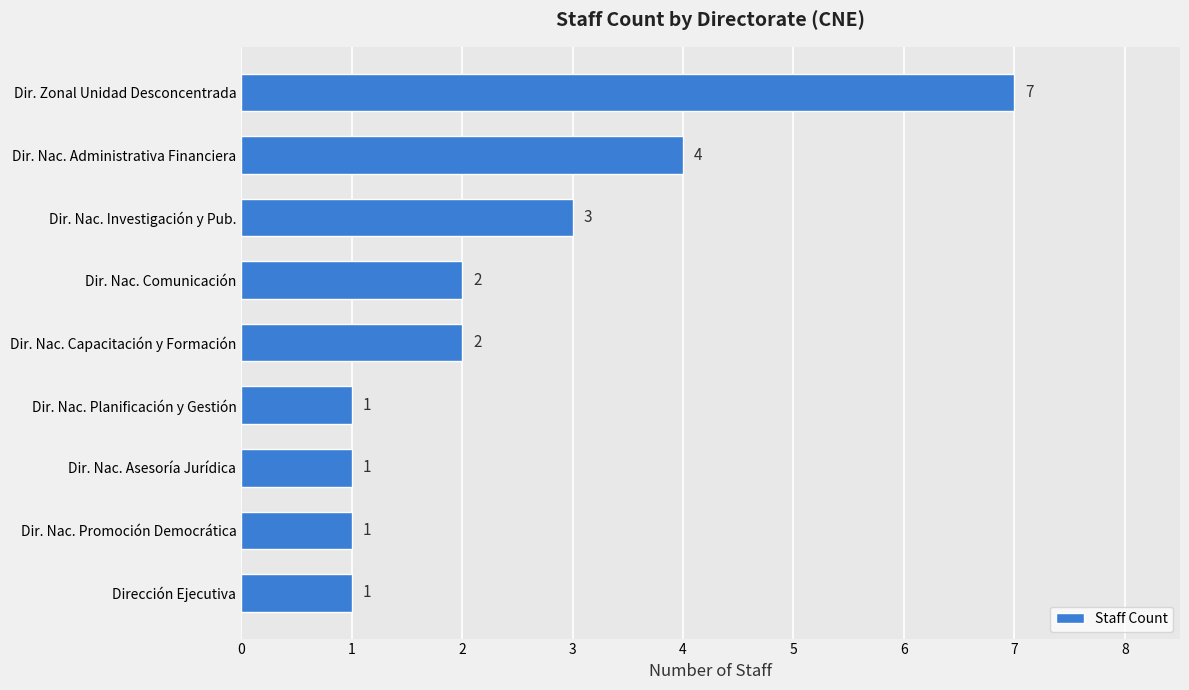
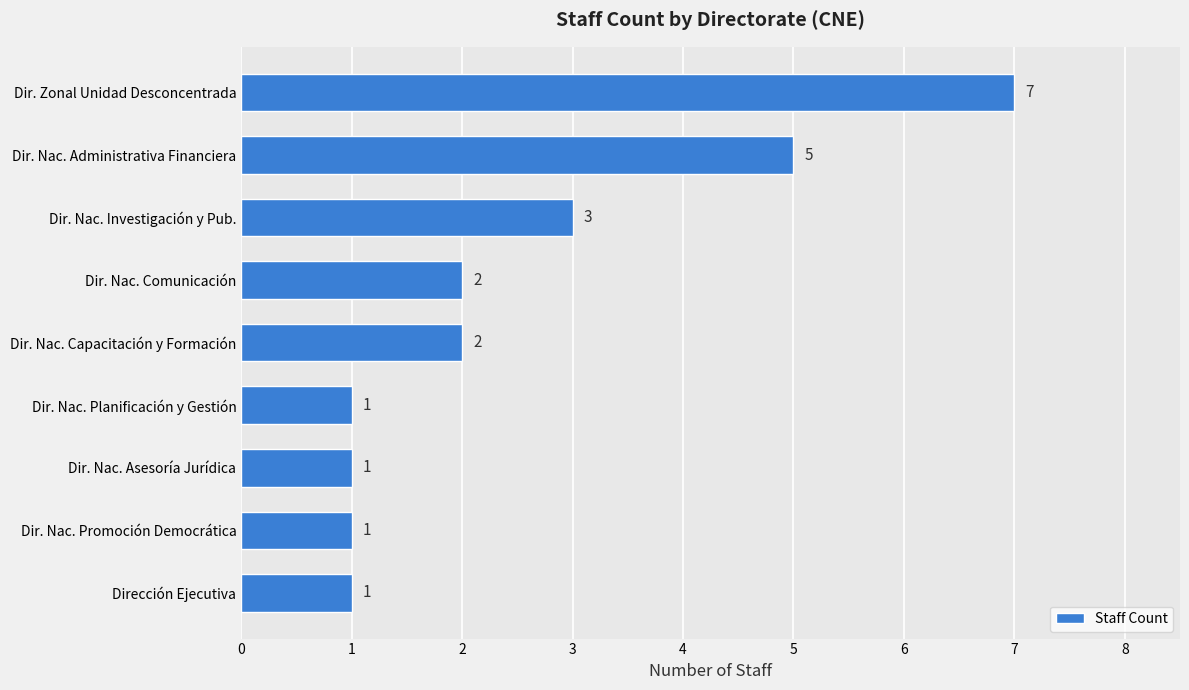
  {
    "Dir. Zonal Unidad Desconcentrada": 7,
-   "Dir. Nac. Administrativa Financiera": 4,
+   "Dir. Nac. Administrativa Financiera": 5,
    "Dir. Nac. Investigación y Pub.": 3,
    "Dir. Nac. Comunicación": 2,
    "Dir. Nac. Capacitación y Formación": 2,
    "Dir. Nac. Planificación y Gestión": 1,
    "Dir. Nac. Asesoría Jurídica": 1,
    "Dir. Nac. Promoción Democrática": 1,
    "Dirección Ejecutiva": 1
  }
